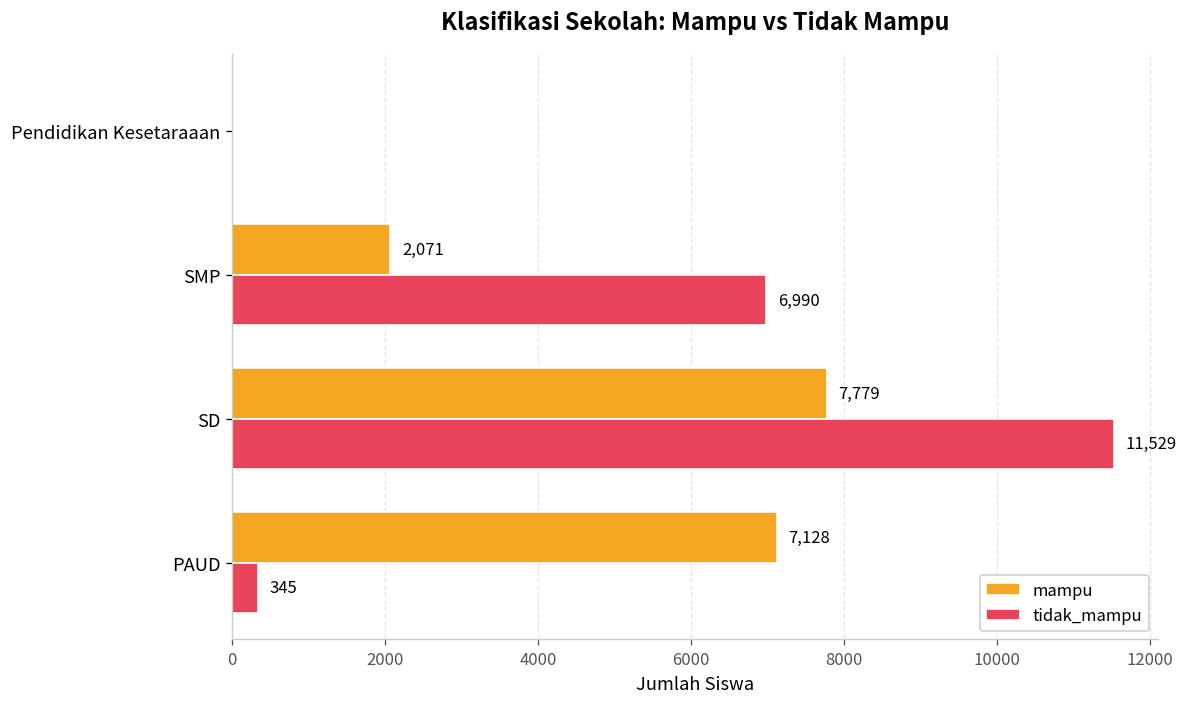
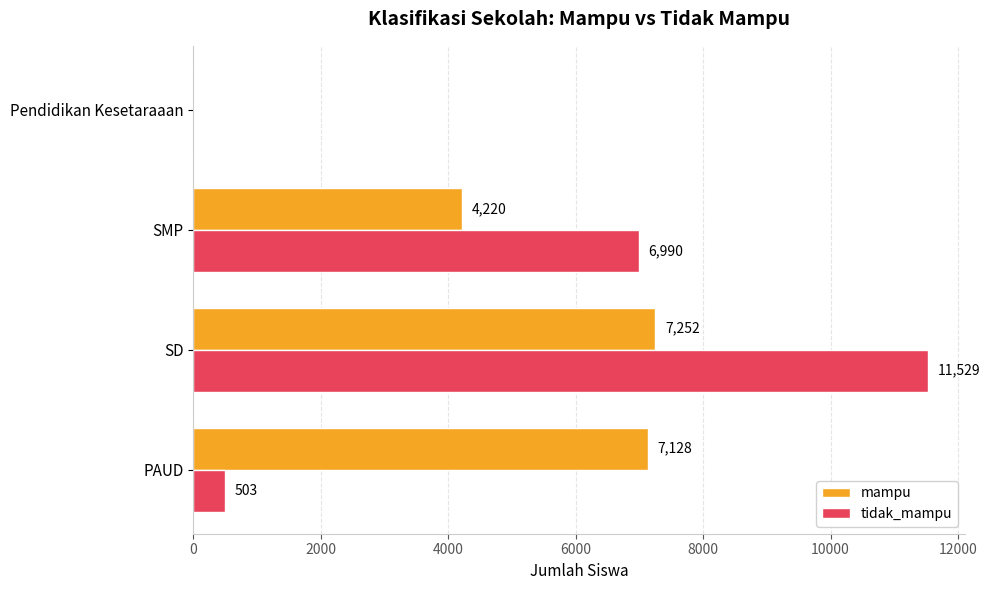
  {
    "mampu": {
-     "SMP": "2,071",
-     "SD": "7,779",
+     "SMP": "4,220",
+     "SD": "7,252",
      "PAUD": "7,128"
    },
    "tidak_mampu": {
      "SMP": "6,990",
      "SD": "11,529",
-     "PAUD": "345"
+     "PAUD": "503"
    }
  }
